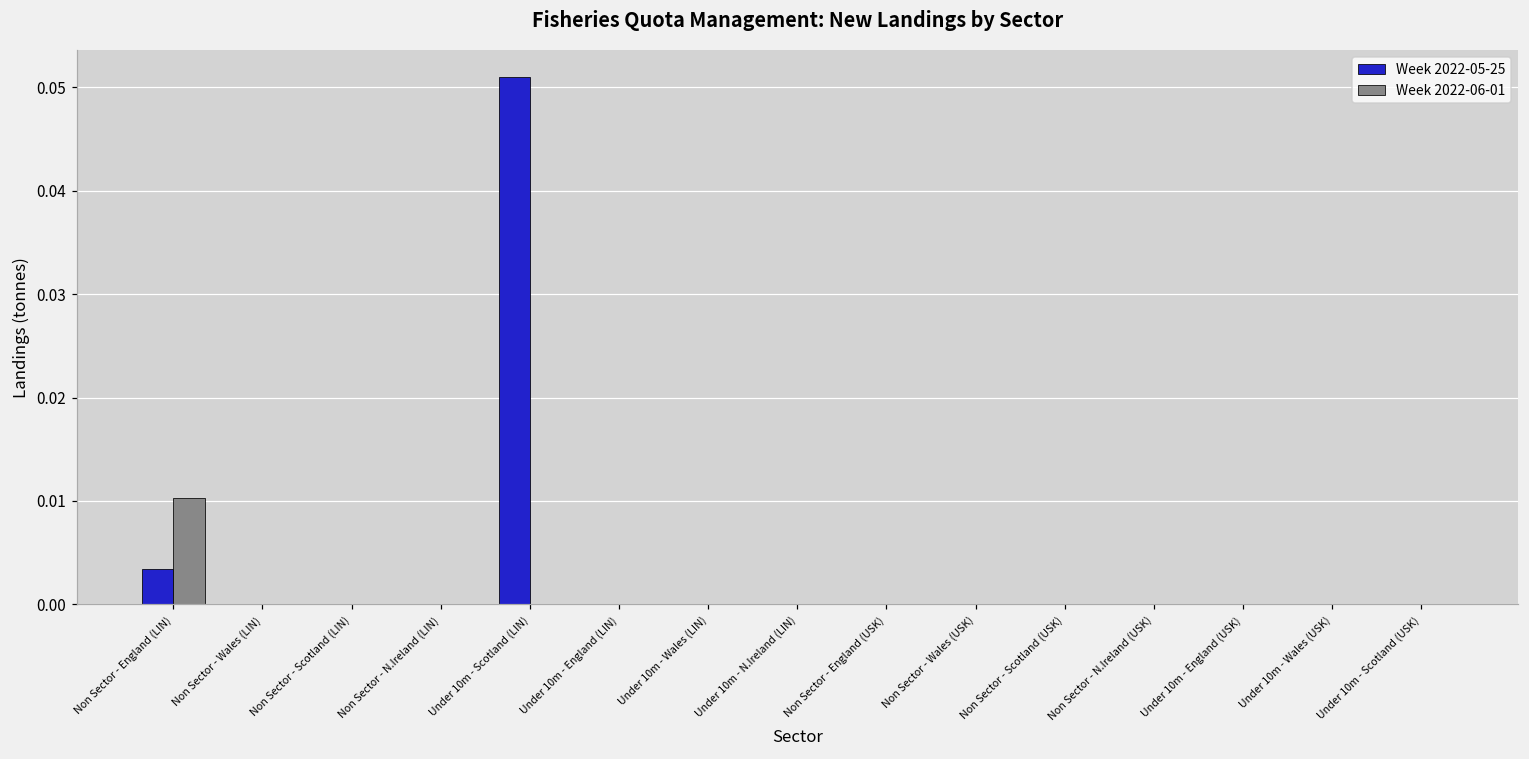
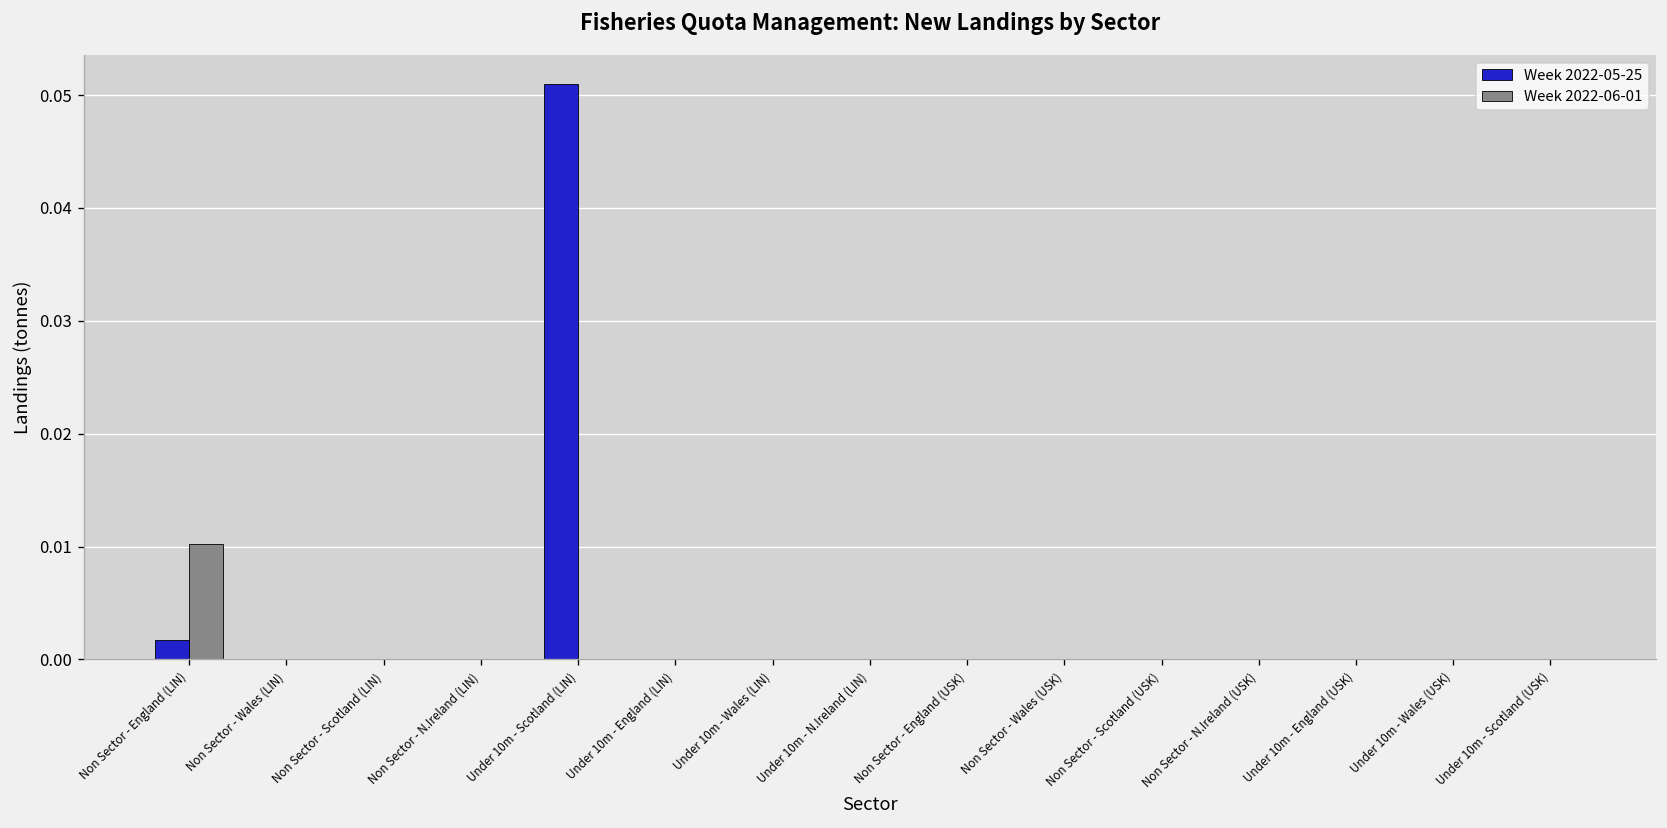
  {
    "Week 2022-05-25": {
-     "Non Sector - England (LIN)": 0.003,
+     "Non Sector - England (LIN)": 0.002,
      "Non Sector - Wales (LIN)": 0.000,
      "Non Sector - Scotland (LIN)": 0.000,
      "Non Sector - N.Ireland (LIN)": 0.000,
      "Under 10m - Scotland (LIN)": 0.051,
      "Under 10m - England (LIN)": 0.000,
      "Under 10m - Wales (LIN)": 0.000,
      "Under 10m - N.Ireland (LIN)": 0.000,
      "Non Sector - England (USK)": 0.000,
      "Non Sector - Wales (USK)": 0.000,
      "Non Sector - Scotland (USK)": 0.000,
      "Non Sector - N.Ireland (USK)": 0.000,
      "Under 10m - England (USK)": 0.000,
      "Under 10m - Wales (USK)": 0.000,
      "Under 10m - Scotland (USK)": 0.000
    },
    "Week 2022-06-01": {
      "Non Sector - England (LIN)": 0.010,
      "Non Sector - Wales (LIN)": 0.000,
      "Non Sector - Scotland (LIN)": 0.000,
      "Non Sector - N.Ireland (LIN)": 0.000,
      "Under 10m - Scotland (LIN)": 0.000,
      "Under 10m - England (LIN)": 0.000,
      "Under 10m - Wales (LIN)": 0.000,
      "Under 10m - N.Ireland (LIN)": 0.000,
      "Non Sector - England (USK)": 0.000,
      "Non Sector - Wales (USK)": 0.000,
      "Non Sector - Scotland (USK)": 0.000,
      "Non Sector - N.Ireland (USK)": 0.000,
      "Under 10m - England (USK)": 0.000,
      "Under 10m - Wales (USK)": 0.000,
      "Under 10m - Scotland (USK)": 0.000
    }
  }
